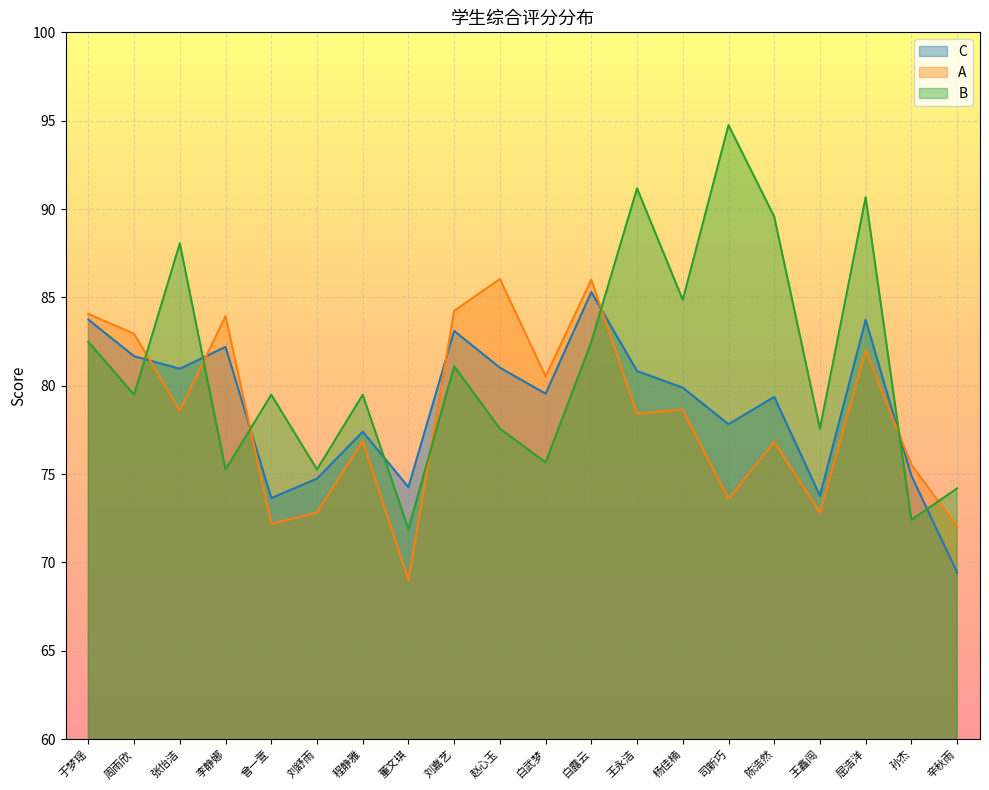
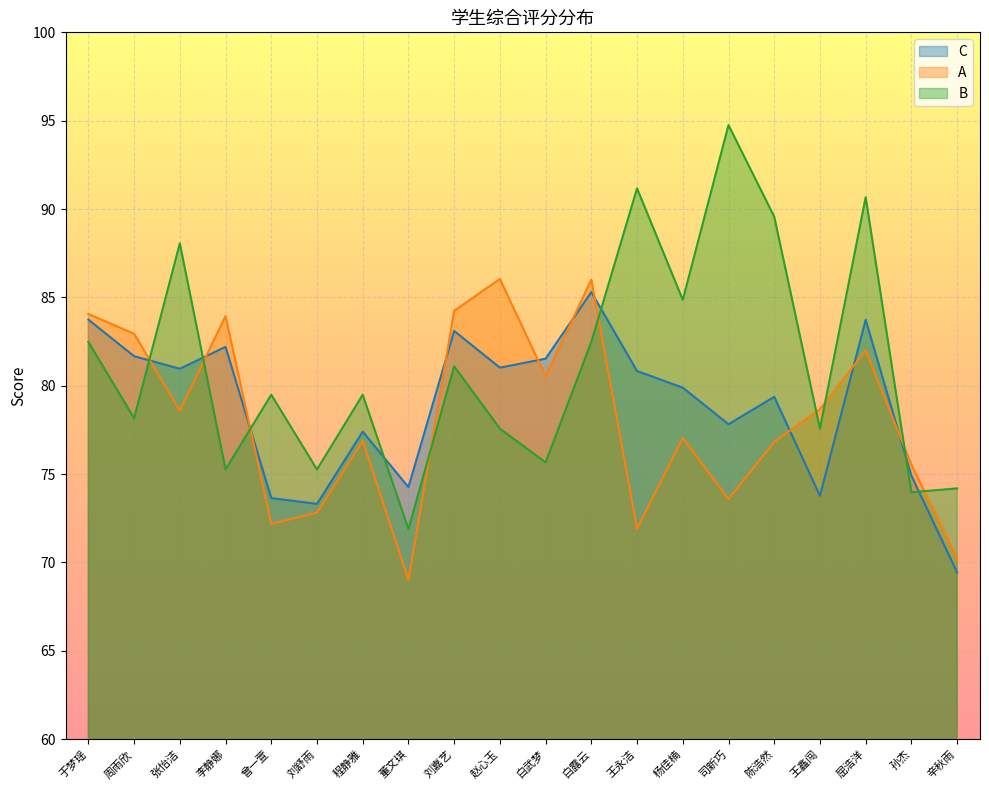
  {
    "C": {
      "于梦瑶": 83.7,
      "周雨欣": 81.7,
      "张怡洁": 81.0,
      "李静娜": 82.2,
      "曾一萱": 73.6,
-     "刘舒雨": 74.7,
+     "刘舒雨": 73.3,
      "程静雅": 77.4,
      "董文琪": 74.3,
      "刘嘉艺": 83.1,
      "赵心玉": 81.0,
-     "白武梦": 79.6,
+     "白武梦": 81.5,
      "白露云": 85.3,
      "王永洁": 80.8,
      "杨佳楠": 79.9,
      "司新巧": 77.8,
      "陈浩然": 79.4,
      "王鑫闯": 73.8,
      "屈浩洋": 83.7,
      "孙杰": 74.9,
      "辛秋雨": 69.4
    },
    "A": {
      "于梦瑶": 84.1,
      "周雨欣": 82.9,
      "张怡洁": 78.6,
      "李静娜": 83.9,
      "曾一萱": 72.2,
      "刘舒雨": 72.8,
      "程静雅": 76.9,
      "董文琪": 69.0,
      "刘嘉艺": 84.2,
      "赵心玉": 86.0,
      "白武梦": 80.5,
      "白露云": 86.0,
-     "王永洁": 78.4,
-     "杨佳楠": 78.7,
+     "王永洁": 71.9,
+     "杨佳楠": 77.0,
      "司新巧": 73.6,
      "陈浩然": 76.8,
-     "王鑫闯": 72.8,
+     "王鑫闯": 78.7,
      "屈浩洋": 82.0,
      "孙杰": 75.5,
-     "辛秋雨": 72.0
+     "辛秋雨": 70.2
    },
    "B": {
      "于梦瑶": 82.5,
-     "周雨欣": 79.5,
+     "周雨欣": 78.2,
      "张怡洁": 88.1,
      "李静娜": 75.3,
      "曾一萱": 79.5,
      "刘舒雨": 75.3,
      "程静雅": 79.5,
      "董文琪": 71.9,
      "刘嘉艺": 81.1,
      "赵心玉": 77.6,
      "白武梦": 75.7,
      "白露云": 82.5,
      "王永洁": 91.2,
      "杨佳楠": 84.9,
      "司新巧": 94.8,
      "陈浩然": 89.6,
      "王鑫闯": 77.6,
      "屈浩洋": 90.7,
-     "孙杰": 72.4,
+     "孙杰": 74.0,
      "辛秋雨": 74.2
    }
  }
